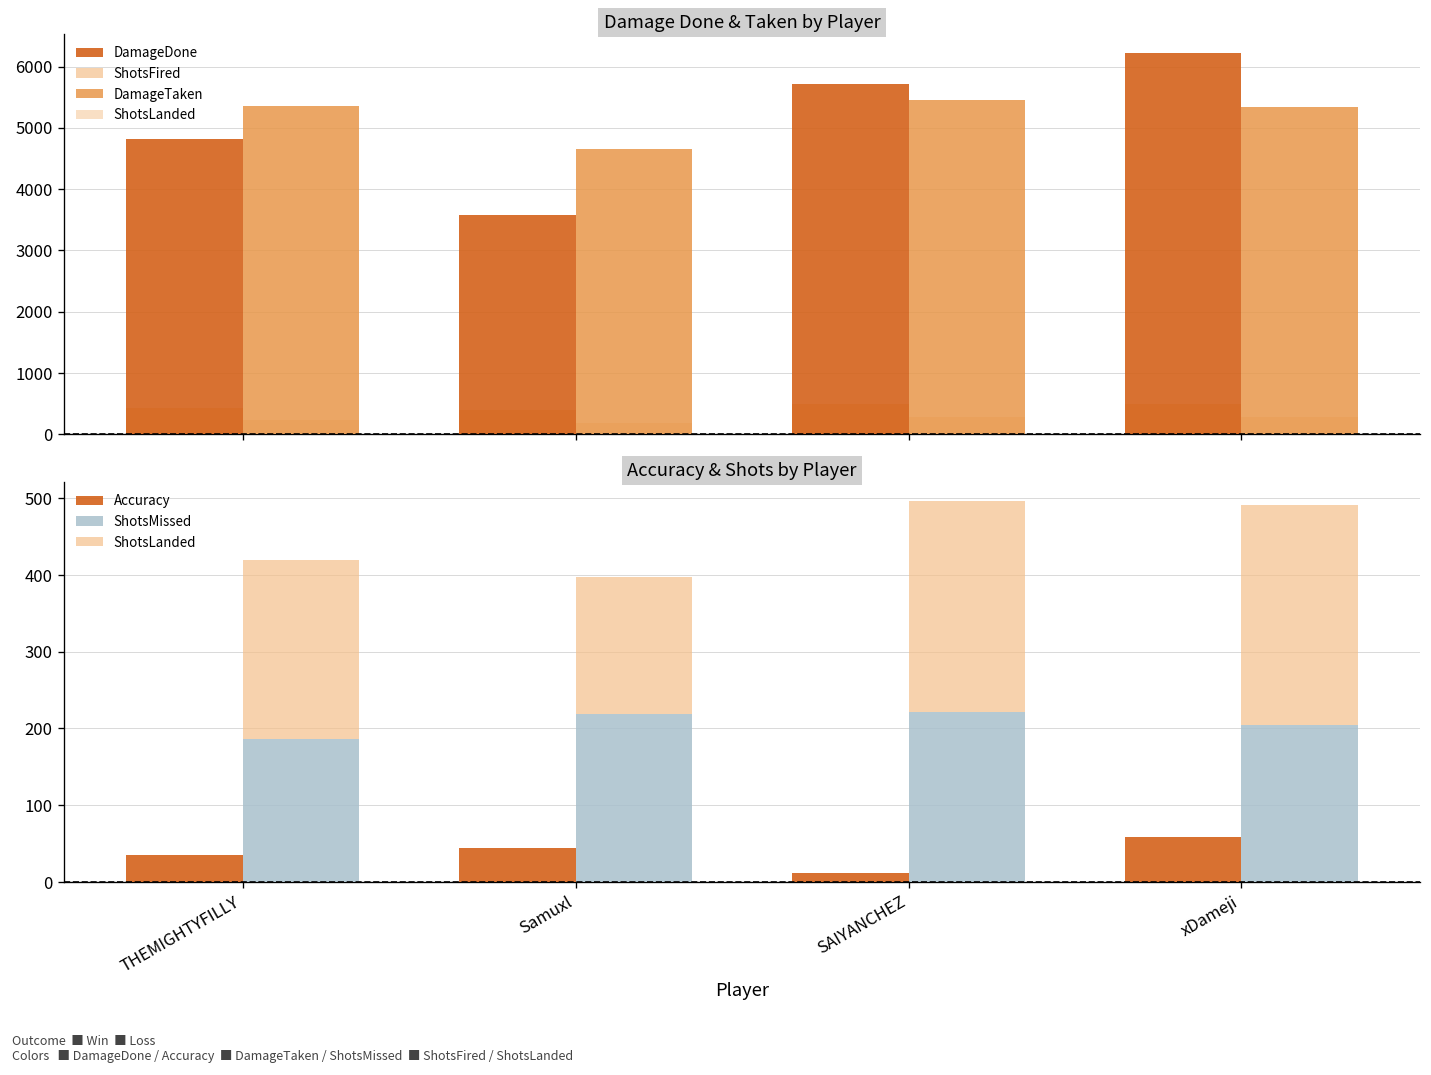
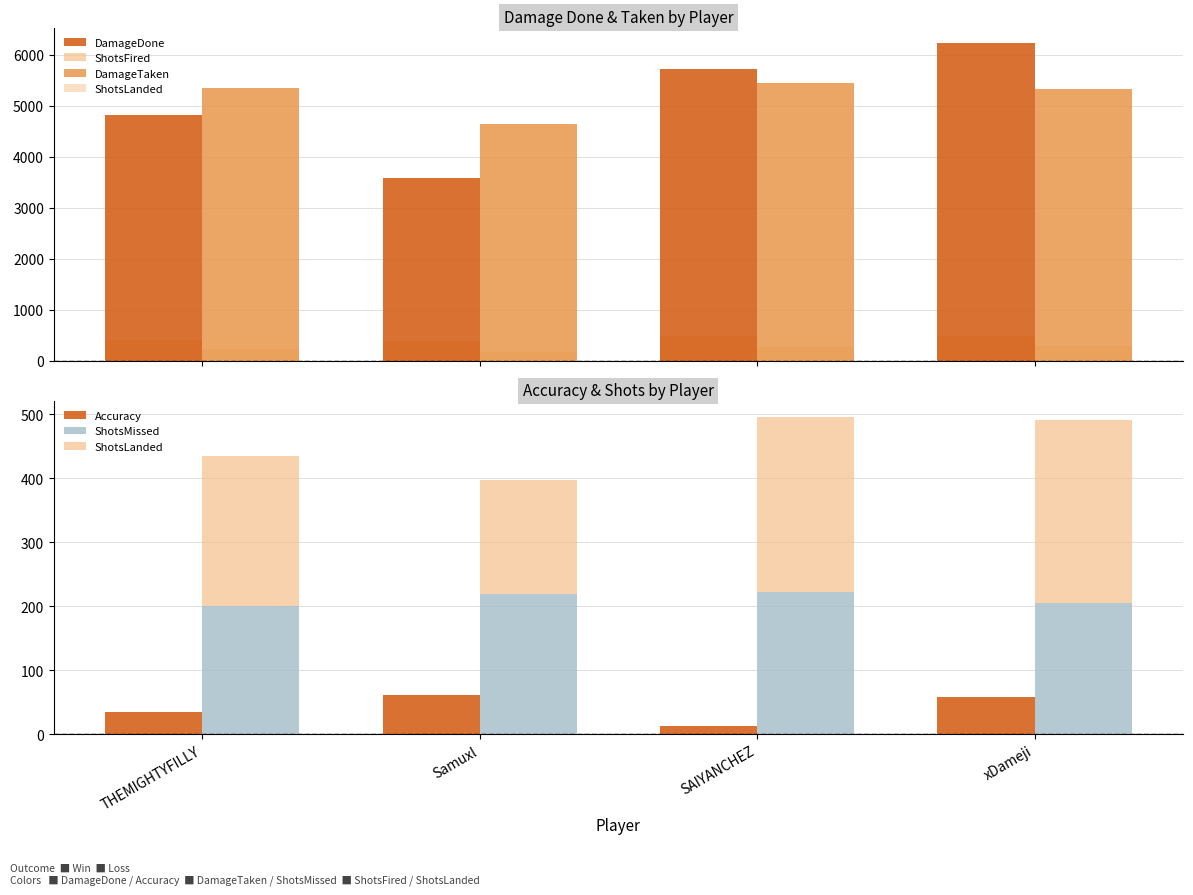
  {
    "Accuracy & Shots by Player": {
      "Accuracy": {
        "THEMIGHTYFILLY": 40,
-       "Samuxl": 40,
+       "Samuxl": 60,
        "SAIYANCHEZ": 10,
        "xDameji": 60
      },
      "ShotsMissed": {
-       "THEMIGHTYFILLY": 190,
+       "THEMIGHTYFILLY": 200,
        "Samuxl": 220,
        "SAIYANCHEZ": 220,
        "xDameji": 210
      }
    }
  }
